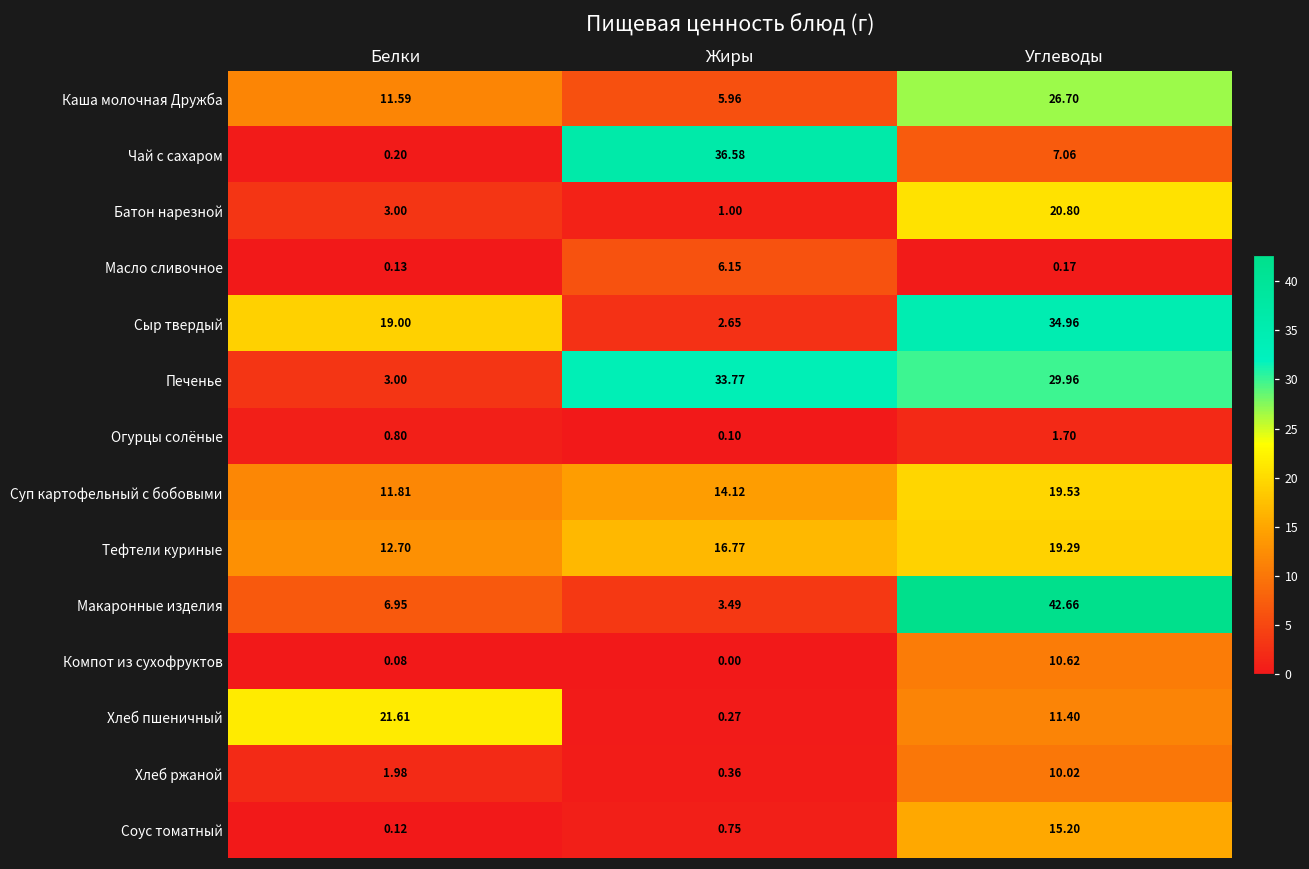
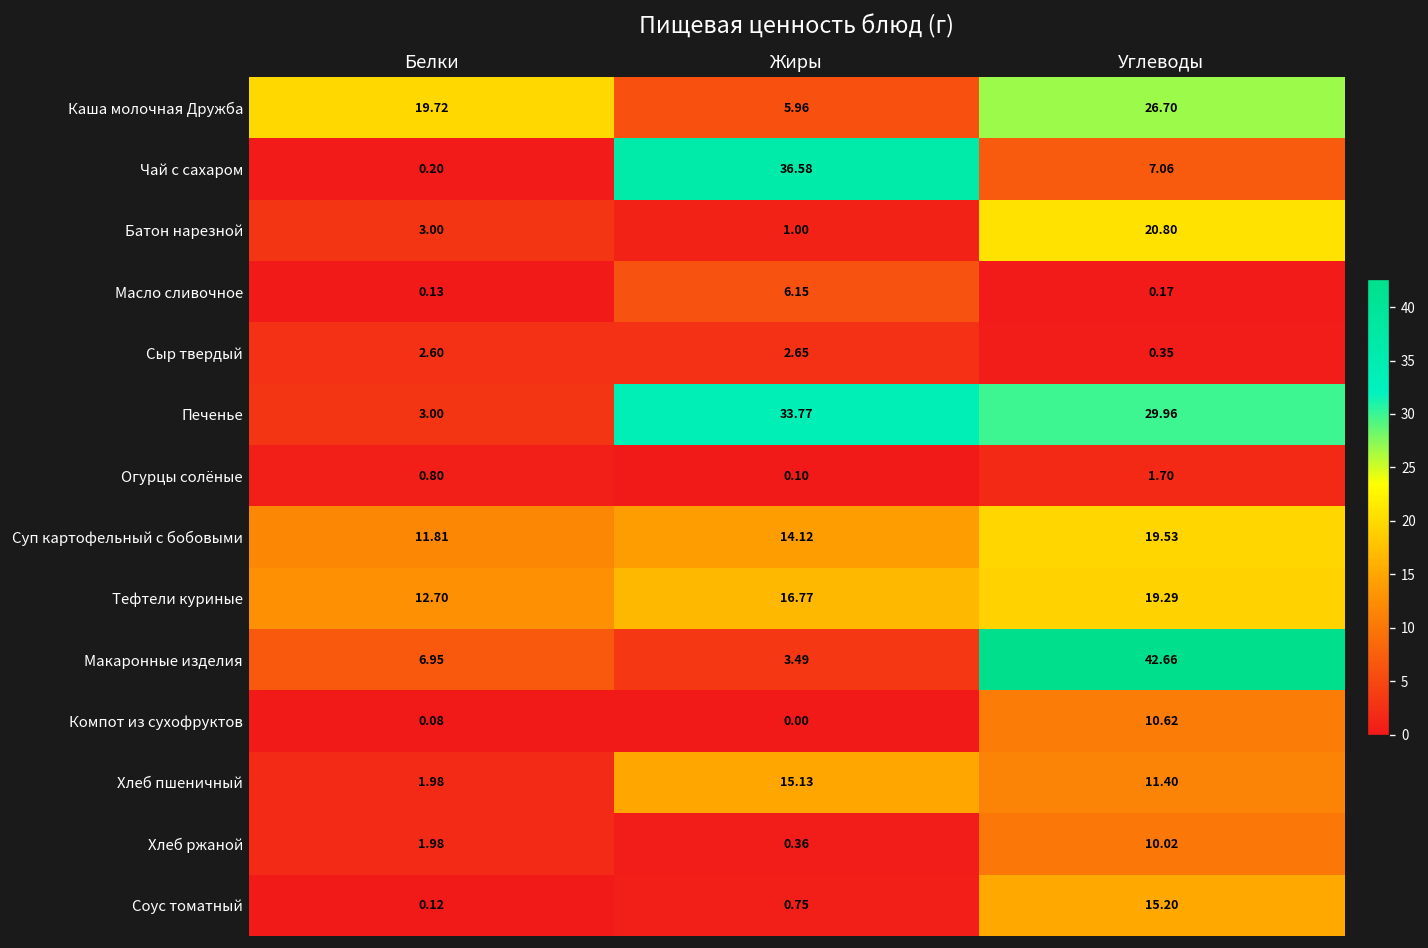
  {
    "Каша молочная Дружба": {
-     "Белки": 11.59,
+     "Белки": 19.72,
      "Жиры": 5.96,
      "Углеводы": 26.70
    },
    "Чай с сахаром": {
      "Белки": 0.20,
      "Жиры": 36.58,
      "Углеводы": 7.06
    },
    "Батон нарезной": {
      "Белки": 3.00,
      "Жиры": 1.00,
      "Углеводы": 20.80
    },
    "Масло сливочное": {
      "Белки": 0.13,
      "Жиры": 6.15,
      "Углеводы": 0.17
    },
    "Сыр твердый": {
-     "Белки": 19.00,
+     "Белки": 2.60,
      "Жиры": 2.65,
-     "Углеводы": 34.96
+     "Углеводы": 0.35
    },
    "Печенье": {
      "Белки": 3.00,
      "Жиры": 33.77,
      "Углеводы": 29.96
    },
    "Огурцы солёные": {
      "Белки": 0.80,
      "Жиры": 0.10,
      "Углеводы": 1.70
    },
    "Суп картофельный с бобовыми": {
      "Белки": 11.81,
      "Жиры": 14.12,
      "Углеводы": 19.53
    },
    "Тефтели куриные": {
      "Белки": 12.70,
      "Жиры": 16.77,
      "Углеводы": 19.29
    },
    "Макаронные изделия": {
      "Белки": 6.95,
      "Жиры": 3.49,
      "Углеводы": 42.66
    },
    "Компот из сухофруктов": {
      "Белки": 0.08,
      "Жиры": 0.00,
      "Углеводы": 10.62
    },
    "Хлеб пшеничный": {
-     "Белки": 21.61,
-     "Жиры": 0.27,
+     "Белки": 1.98,
+     "Жиры": 15.13,
      "Углеводы": 11.40
    },
    "Хлеб ржаной": {
      "Белки": 1.98,
      "Жиры": 0.36,
      "Углеводы": 10.02
    },
    "Соус томатный": {
      "Белки": 0.12,
      "Жиры": 0.75,
      "Углеводы": 15.20
    }
  }
